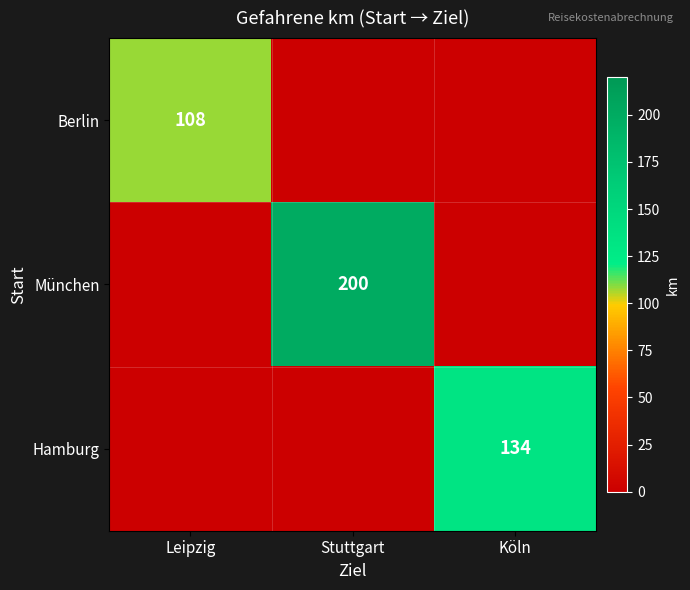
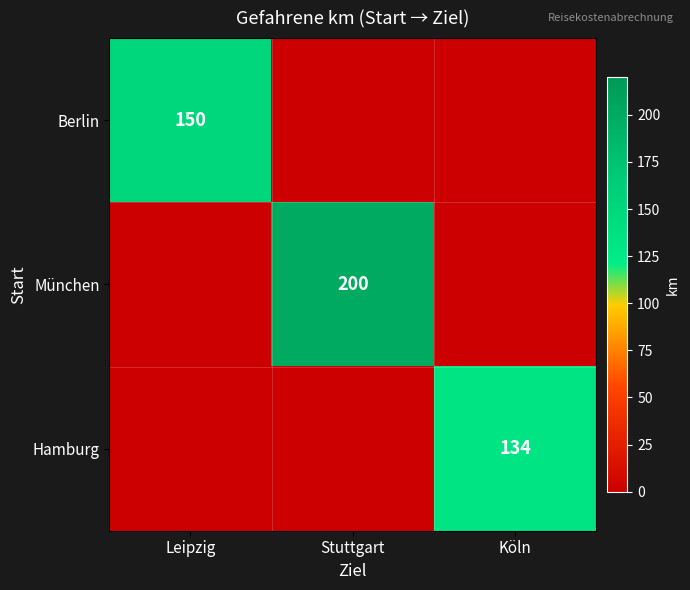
  {
    "Berlin": {
-     "Leipzig": 108
+     "Leipzig": 150
    },
    "München": {
      "Stuttgart": 200
    },
    "Hamburg": {
      "Köln": 134
    }
  }
